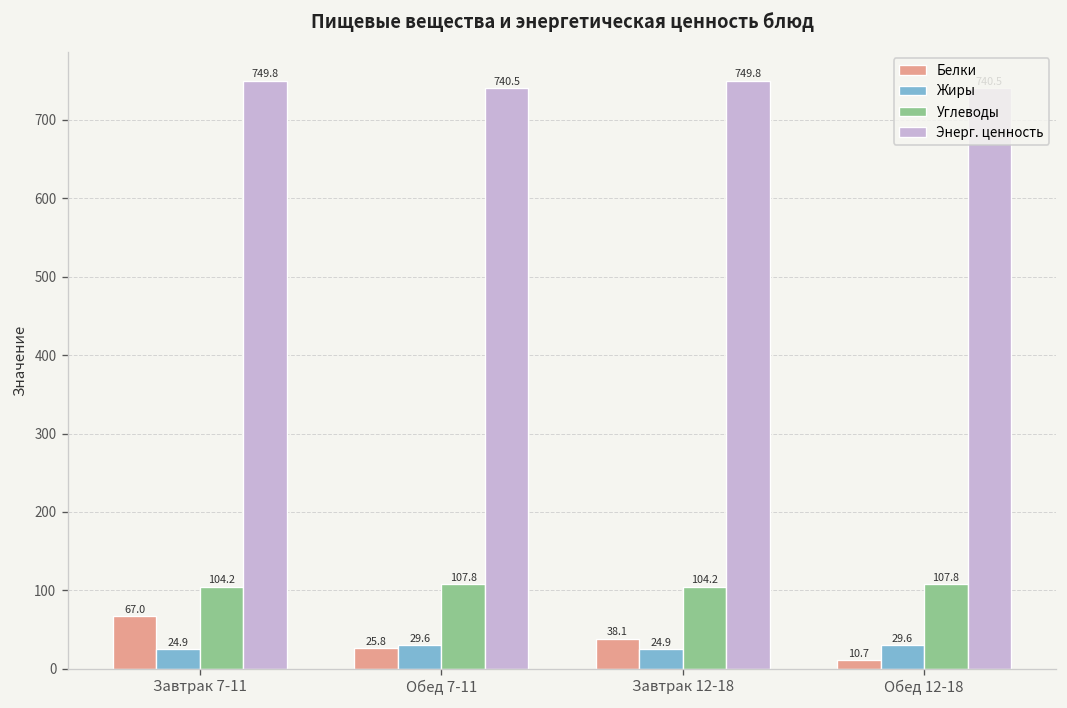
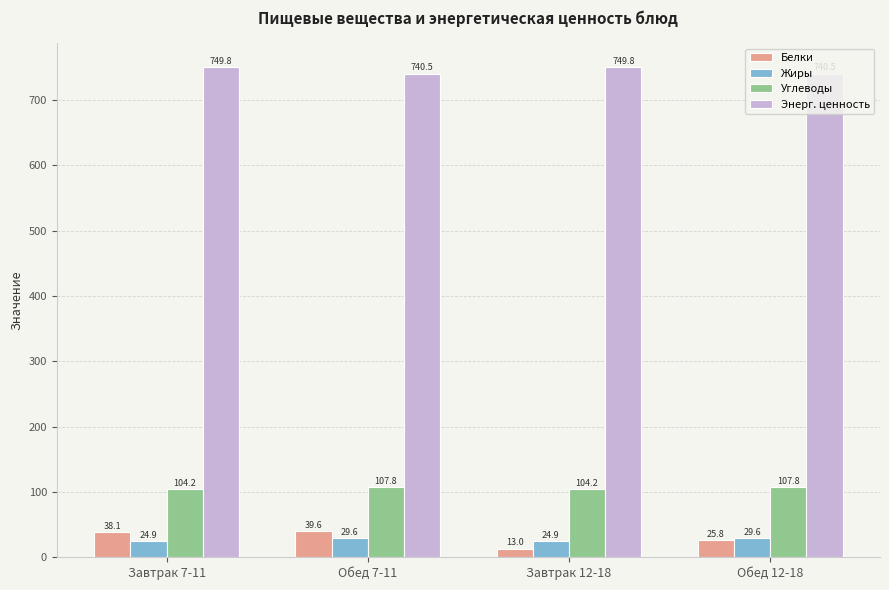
  {
    "Белки": {
-     "Завтрак 7-11": 67.0,
-     "Обед 7-11": 25.8,
-     "Завтрак 12-18": 38.1,
-     "Обед 12-18": 10.7
+     "Завтрак 7-11": 38.1,
+     "Обед 7-11": 39.6,
+     "Завтрак 12-18": 13.0,
+     "Обед 12-18": 25.8
    },
    "Жиры": {
      "Завтрак 7-11": 24.9,
      "Обед 7-11": 29.6,
      "Завтрак 12-18": 24.9,
      "Обед 12-18": 29.6
    },
    "Углеводы": {
      "Завтрак 7-11": 104.2,
      "Обед 7-11": 107.8,
      "Завтрак 12-18": 104.2,
      "Обед 12-18": 107.8
    },
    "Энерг. ценность": {
      "Завтрак 7-11": 749.8,
      "Обед 7-11": 740.5,
      "Завтрак 12-18": 749.8
    }
  }
